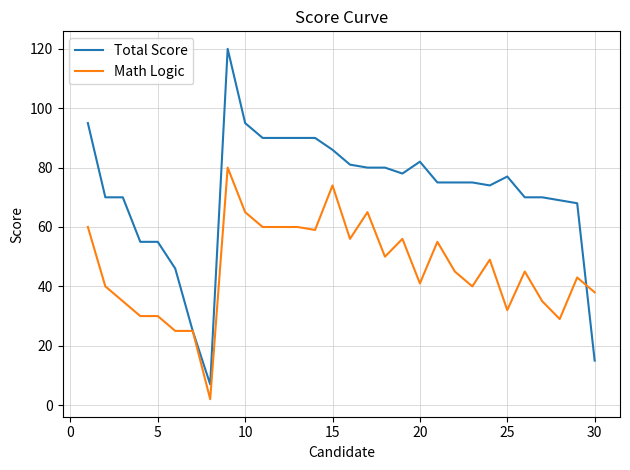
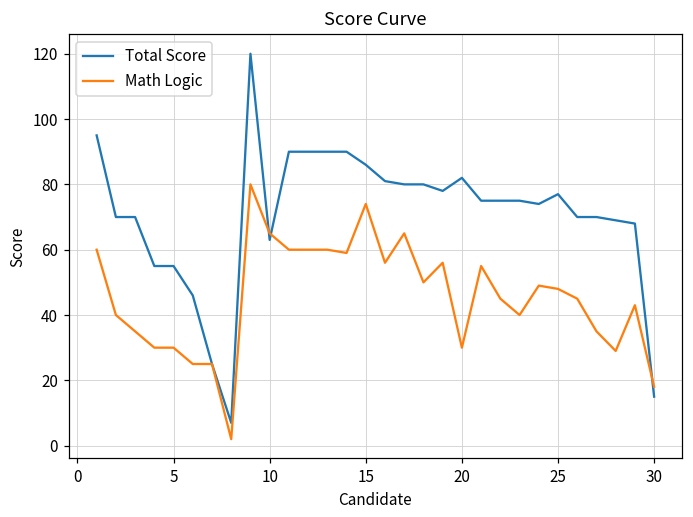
  {
    "Total Score": {
      "5": 55,
-     "10": 95,
+     "10": 63,
      "15": 86,
      "20": 82,
      "25": 77,
      "30": 15
    },
    "Math Logic": {
      "5": 30,
      "10": 65,
      "15": 74,
-     "20": 41,
-     "25": 32,
-     "30": 38
+     "20": 30,
+     "25": 48,
+     "30": 18
    }
  }
